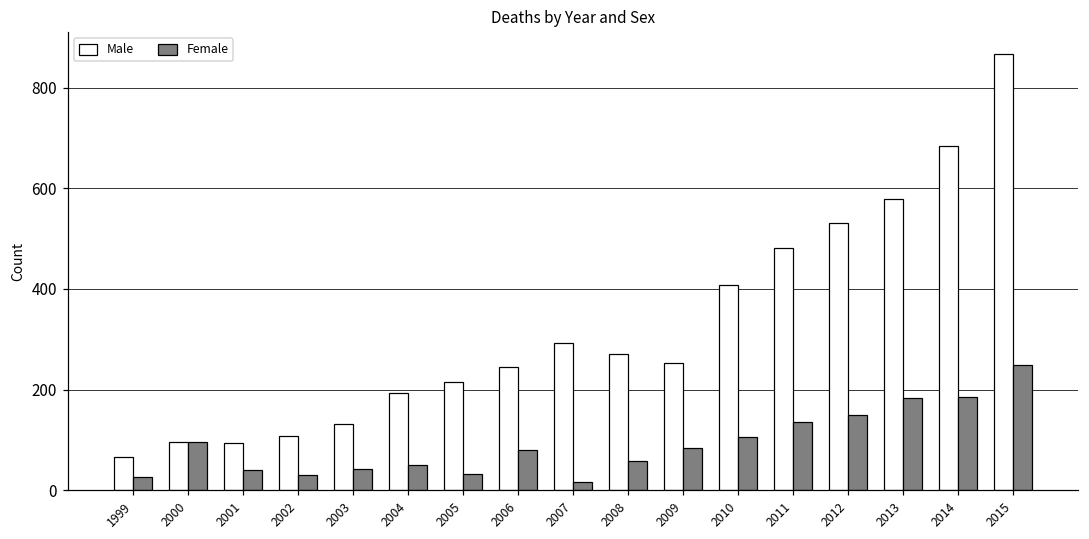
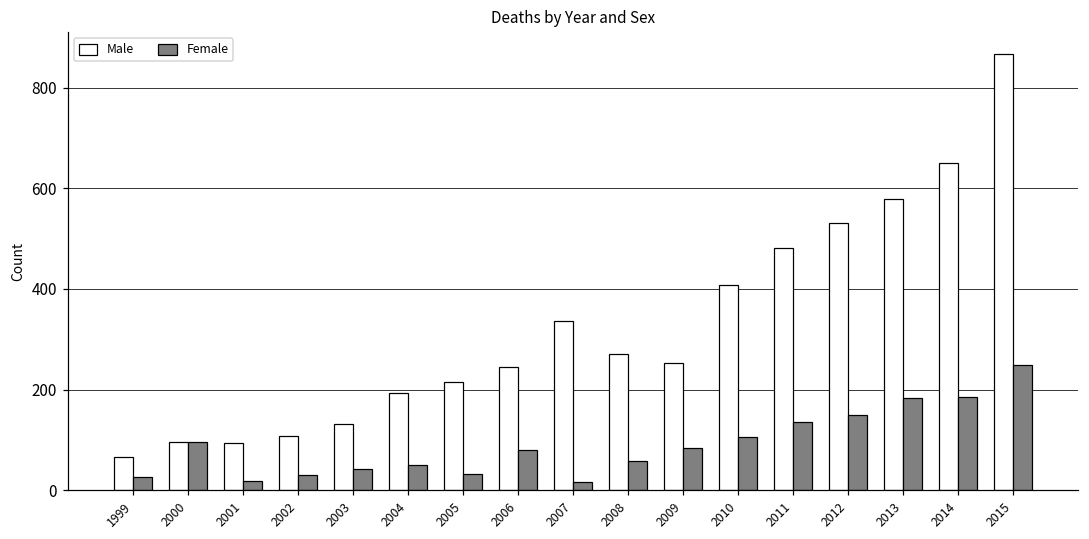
  {
    "Male": {
      "1999": 70,
      "2000": 100,
      "2001": 90,
      "2002": 110,
      "2003": 130,
      "2004": 190,
      "2005": 220,
      "2006": 240,
-     "2007": 290,
+     "2007": 340,
      "2008": 270,
      "2009": 250,
      "2010": 410,
      "2011": 480,
      "2012": 530,
      "2013": 580,
-     "2014": 690,
+     "2014": 650,
      "2015": 870
    },
    "Female": {
      "1999": 30,
      "2000": 100,
-     "2001": 40,
+     "2001": 20,
      "2002": 30,
      "2003": 40,
      "2004": 50,
      "2005": 30,
      "2006": 80,
      "2007": 20,
      "2008": 60,
      "2009": 80,
      "2010": 110,
      "2011": 140,
      "2012": 150,
      "2013": 180,
      "2014": 190,
      "2015": 250
    }
  }
